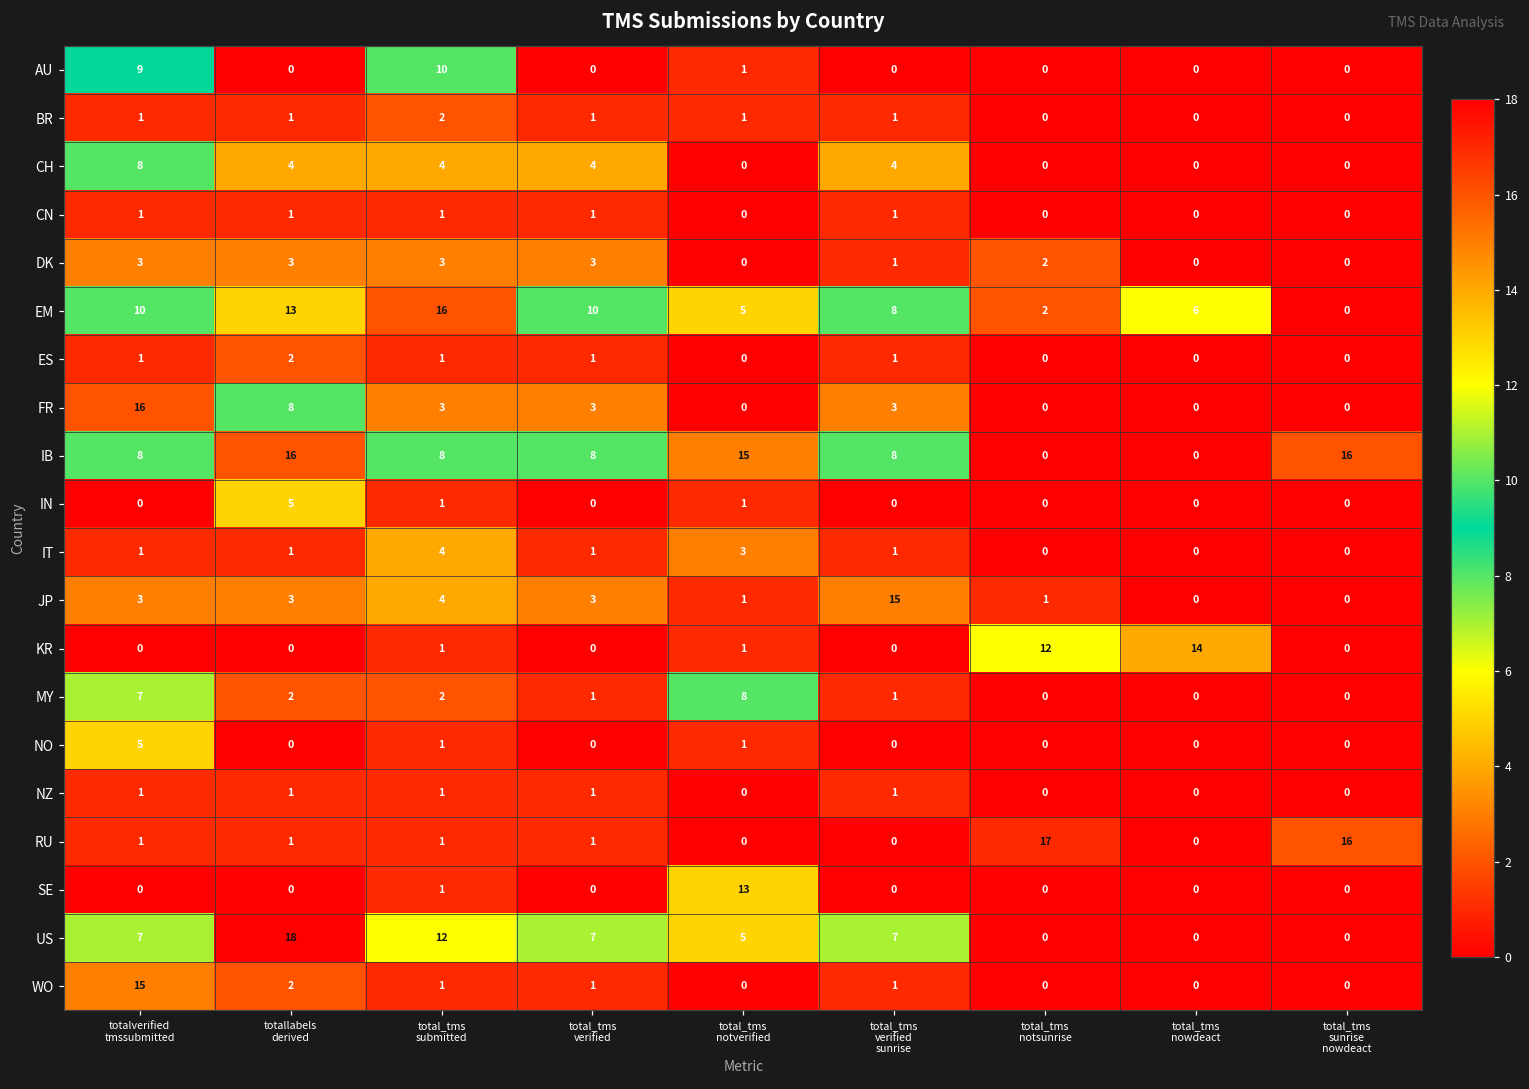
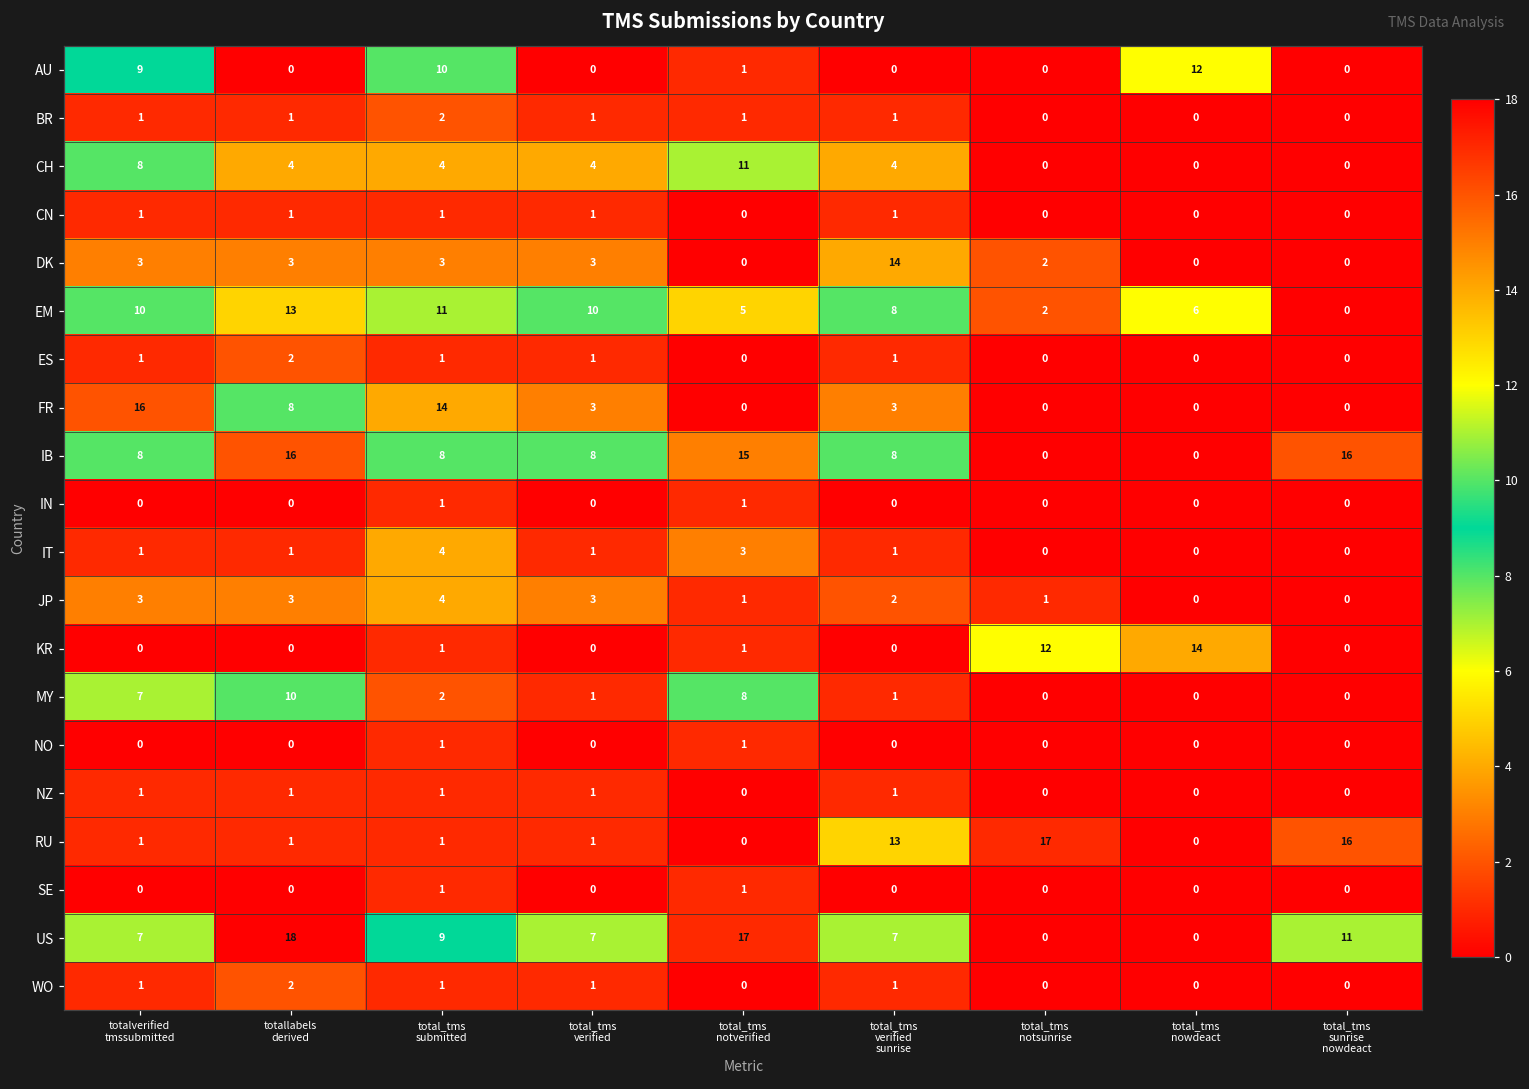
  {
    "AU": {
      "totalverified tmssubmitted": 9,
      "totallabels derived": 0,
      "total_tms submitted": 10,
      "total_tms verified": 0,
      "total_tms notverified": 1,
      "total_tms verified sunrise": 0,
      "total_tms notsunrise": 0,
-     "total_tms nowdeact": 0,
+     "total_tms nowdeact": 12,
      "total_tms sunrise nowdeact": 0
    },
    "BR": {
      "totalverified tmssubmitted": 1,
      "totallabels derived": 1,
      "total_tms submitted": 2,
      "total_tms verified": 1,
      "total_tms notverified": 1,
      "total_tms verified sunrise": 1,
      "total_tms notsunrise": 0,
      "total_tms nowdeact": 0,
      "total_tms sunrise nowdeact": 0
    },
    "CH": {
      "totalverified tmssubmitted": 8,
      "totallabels derived": 4,
      "total_tms submitted": 4,
      "total_tms verified": 4,
-     "total_tms notverified": 0,
+     "total_tms notverified": 11,
      "total_tms verified sunrise": 4,
      "total_tms notsunrise": 0,
      "total_tms nowdeact": 0,
      "total_tms sunrise nowdeact": 0
    },
    "CN": {
      "totalverified tmssubmitted": 1,
      "totallabels derived": 1,
      "total_tms submitted": 1,
      "total_tms verified": 1,
      "total_tms notverified": 0,
      "total_tms verified sunrise": 1,
      "total_tms notsunrise": 0,
      "total_tms nowdeact": 0,
      "total_tms sunrise nowdeact": 0
    },
    "DK": {
      "totalverified tmssubmitted": 3,
      "totallabels derived": 3,
      "total_tms submitted": 3,
      "total_tms verified": 3,
      "total_tms notverified": 0,
-     "total_tms verified sunrise": 1,
+     "total_tms verified sunrise": 14,
      "total_tms notsunrise": 2,
      "total_tms nowdeact": 0,
      "total_tms sunrise nowdeact": 0
    },
    "EM": {
      "totalverified tmssubmitted": 10,
      "totallabels derived": 13,
-     "total_tms submitted": 16,
+     "total_tms submitted": 11,
      "total_tms verified": 10,
      "total_tms notverified": 5,
      "total_tms verified sunrise": 8,
      "total_tms notsunrise": 2,
      "total_tms nowdeact": 6,
      "total_tms sunrise nowdeact": 0
    },
    "ES": {
      "totalverified tmssubmitted": 1,
      "totallabels derived": 2,
      "total_tms submitted": 1,
      "total_tms verified": 1,
      "total_tms notverified": 0,
      "total_tms verified sunrise": 1,
      "total_tms notsunrise": 0,
      "total_tms nowdeact": 0,
      "total_tms sunrise nowdeact": 0
    },
    "FR": {
      "totalverified tmssubmitted": 16,
      "totallabels derived": 8,
-     "total_tms submitted": 3,
+     "total_tms submitted": 14,
      "total_tms verified": 3,
      "total_tms notverified": 0,
      "total_tms verified sunrise": 3,
      "total_tms notsunrise": 0,
      "total_tms nowdeact": 0,
      "total_tms sunrise nowdeact": 0
    },
    "IB": {
      "totalverified tmssubmitted": 8,
      "totallabels derived": 16,
      "total_tms submitted": 8,
      "total_tms verified": 8,
      "total_tms notverified": 15,
      "total_tms verified sunrise": 8,
      "total_tms notsunrise": 0,
      "total_tms nowdeact": 0,
      "total_tms sunrise nowdeact": 16
    },
    "IN": {
      "totalverified tmssubmitted": 0,
-     "totallabels derived": 5,
+     "totallabels derived": 0,
      "total_tms submitted": 1,
      "total_tms verified": 0,
      "total_tms notverified": 1,
      "total_tms verified sunrise": 0,
      "total_tms notsunrise": 0,
      "total_tms nowdeact": 0,
      "total_tms sunrise nowdeact": 0
    },
    "IT": {
      "totalverified tmssubmitted": 1,
      "totallabels derived": 1,
      "total_tms submitted": 4,
      "total_tms verified": 1,
      "total_tms notverified": 3,
      "total_tms verified sunrise": 1,
      "total_tms notsunrise": 0,
      "total_tms nowdeact": 0,
      "total_tms sunrise nowdeact": 0
    },
    "JP": {
      "totalverified tmssubmitted": 3,
      "totallabels derived": 3,
      "total_tms submitted": 4,
      "total_tms verified": 3,
      "total_tms notverified": 1,
-     "total_tms verified sunrise": 15,
+     "total_tms verified sunrise": 2,
      "total_tms notsunrise": 1,
      "total_tms nowdeact": 0,
      "total_tms sunrise nowdeact": 0
    },
    "KR": {
      "totalverified tmssubmitted": 0,
      "totallabels derived": 0,
      "total_tms submitted": 1,
      "total_tms verified": 0,
      "total_tms notverified": 1,
      "total_tms verified sunrise": 0,
      "total_tms notsunrise": 12,
      "total_tms nowdeact": 14,
      "total_tms sunrise nowdeact": 0
    },
    "MY": {
      "totalverified tmssubmitted": 7,
-     "totallabels derived": 2,
+     "totallabels derived": 10,
      "total_tms submitted": 2,
      "total_tms verified": 1,
      "total_tms notverified": 8,
      "total_tms verified sunrise": 1,
      "total_tms notsunrise": 0,
      "total_tms nowdeact": 0,
      "total_tms sunrise nowdeact": 0
    },
    "NO": {
-     "totalverified tmssubmitted": 5,
+     "totalverified tmssubmitted": 0,
      "totallabels derived": 0,
      "total_tms submitted": 1,
      "total_tms verified": 0,
      "total_tms notverified": 1,
      "total_tms verified sunrise": 0,
      "total_tms notsunrise": 0,
      "total_tms nowdeact": 0,
      "total_tms sunrise nowdeact": 0
    },
    "NZ": {
      "totalverified tmssubmitted": 1,
      "totallabels derived": 1,
      "total_tms submitted": 1,
      "total_tms verified": 1,
      "total_tms notverified": 0,
      "total_tms verified sunrise": 1,
      "total_tms notsunrise": 0,
      "total_tms nowdeact": 0,
      "total_tms sunrise nowdeact": 0
    },
    "RU": {
      "totalverified tmssubmitted": 1,
      "totallabels derived": 1,
      "total_tms submitted": 1,
      "total_tms verified": 1,
      "total_tms notverified": 0,
-     "total_tms verified sunrise": 0,
+     "total_tms verified sunrise": 13,
      "total_tms notsunrise": 17,
      "total_tms nowdeact": 0,
      "total_tms sunrise nowdeact": 16
    },
    "SE": {
      "totalverified tmssubmitted": 0,
      "totallabels derived": 0,
      "total_tms submitted": 1,
      "total_tms verified": 0,
-     "total_tms notverified": 13,
+     "total_tms notverified": 1,
      "total_tms verified sunrise": 0,
      "total_tms notsunrise": 0,
      "total_tms nowdeact": 0,
      "total_tms sunrise nowdeact": 0
    },
    "US": {
      "totalverified tmssubmitted": 7,
      "totallabels derived": 18,
-     "total_tms submitted": 12,
+     "total_tms submitted": 9,
      "total_tms verified": 7,
-     "total_tms notverified": 5,
+     "total_tms notverified": 17,
      "total_tms verified sunrise": 7,
      "total_tms notsunrise": 0,
      "total_tms nowdeact": 0,
-     "total_tms sunrise nowdeact": 0
+     "total_tms sunrise nowdeact": 11
    },
    "WO": {
-     "totalverified tmssubmitted": 15,
+     "totalverified tmssubmitted": 1,
      "totallabels derived": 2,
      "total_tms submitted": 1,
      "total_tms verified": 1,
      "total_tms notverified": 0,
      "total_tms verified sunrise": 1,
      "total_tms notsunrise": 0,
      "total_tms nowdeact": 0,
      "total_tms sunrise nowdeact": 0
    }
  }
